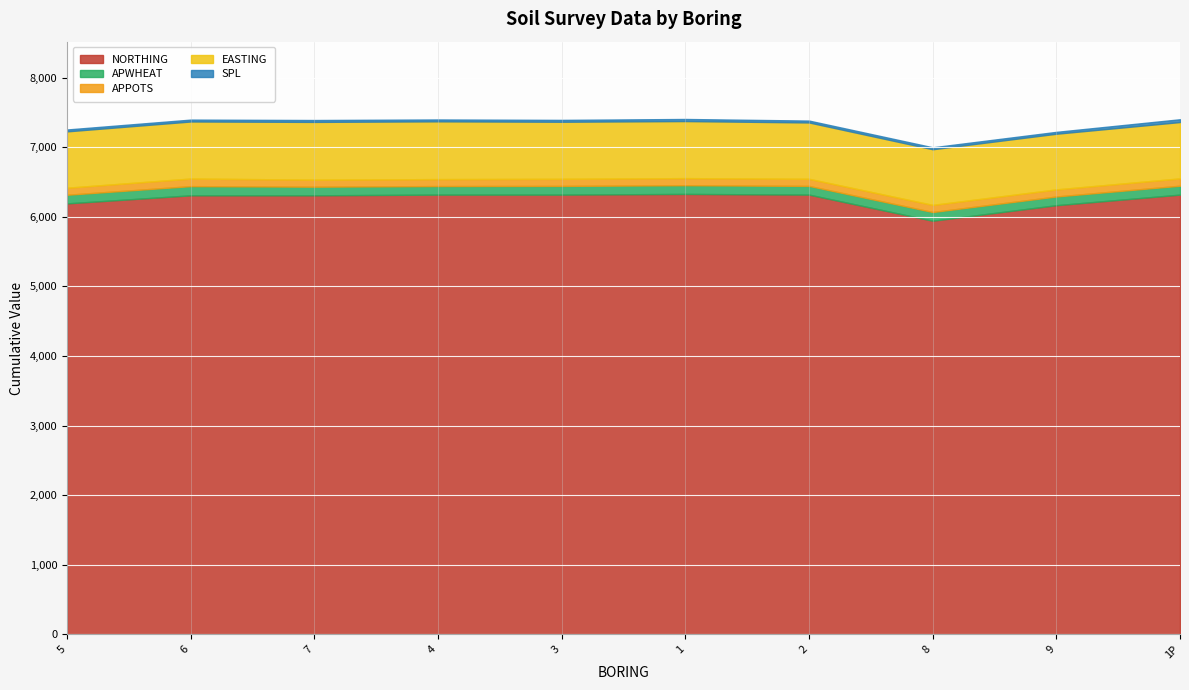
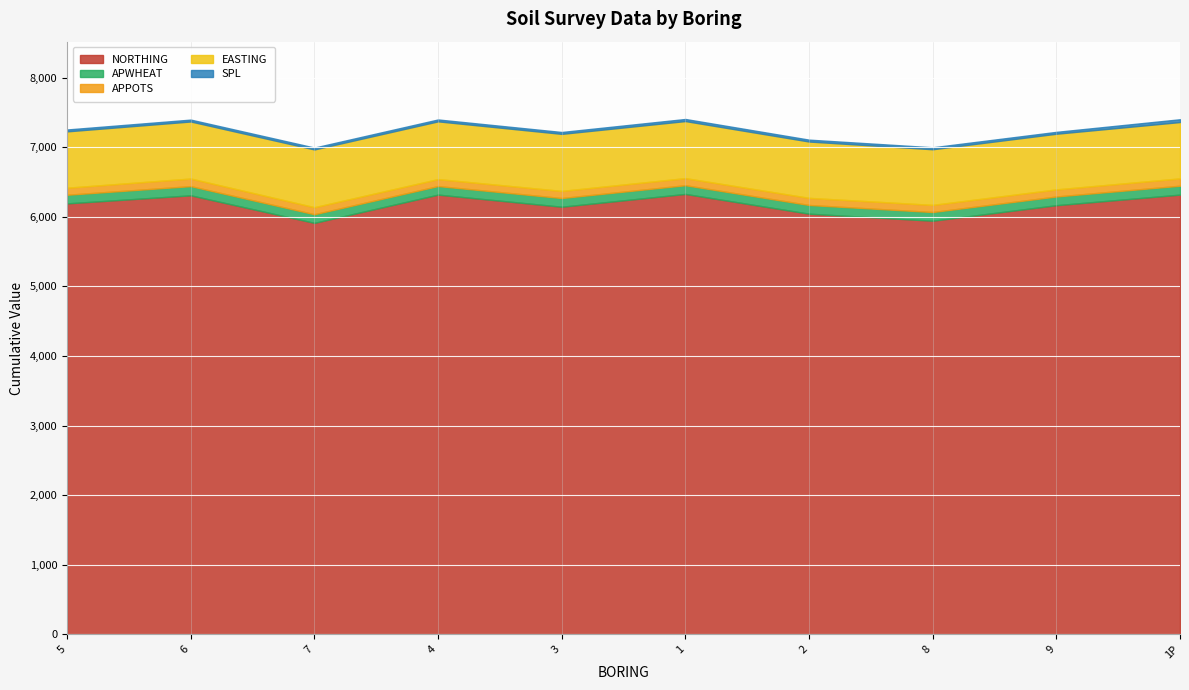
  {
    "NORTHING": {
      "5": "6,200",
      "6": "6,300",
-     "7": "6,300",
+     "7": "5,900",
      "4": "6,300",
-     "3": "6,300",
+     "3": "6,100",
      "1": "6,300",
-     "2": "6,300",
+     "2": "6,000",
      "8": "5,900",
      "9": "6,200",
      "1P": "6,300"
    },
    "APWHEAT": {
      "5": "100",
      "6": "100",
      "7": "100",
      "4": "100",
      "3": "100",
      "1": "100",
      "2": "100",
      "8": "100",
      "9": "100",
      "1P": "100"
    },
    "SPL": {
      "1P": "0"
    }
  }
